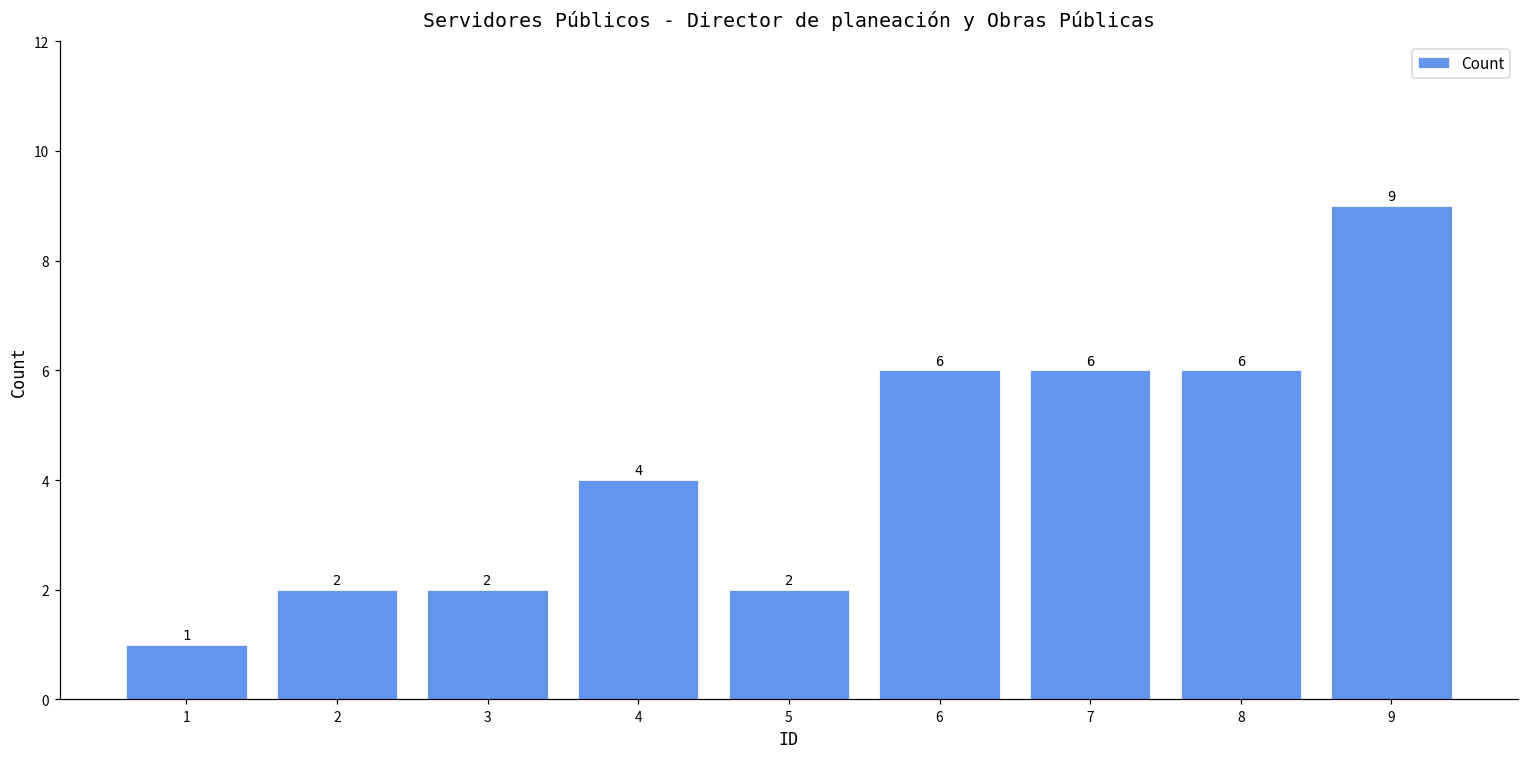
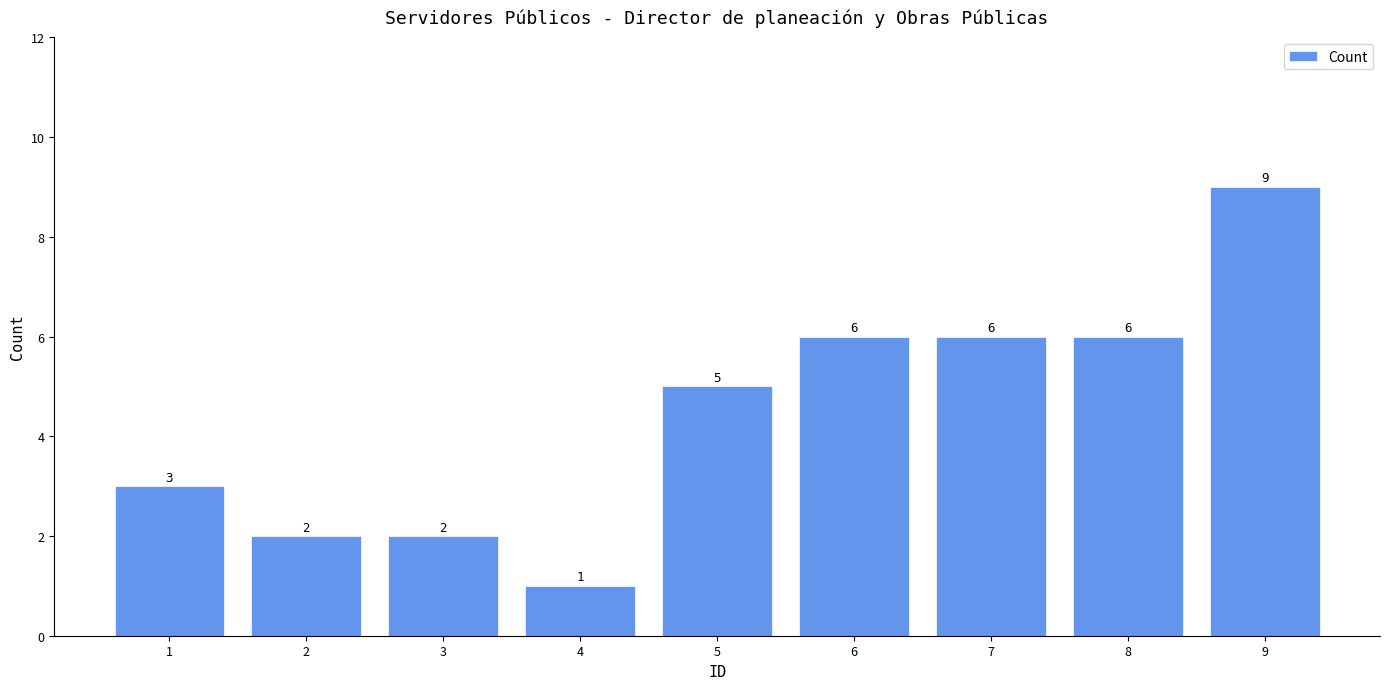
  {
-   "1": 1,
+   "1": 3,
    "2": 2,
    "3": 2,
-   "4": 4,
-   "5": 2,
+   "4": 1,
+   "5": 5,
    "6": 6,
    "7": 6,
    "8": 6,
    "9": 9
  }
